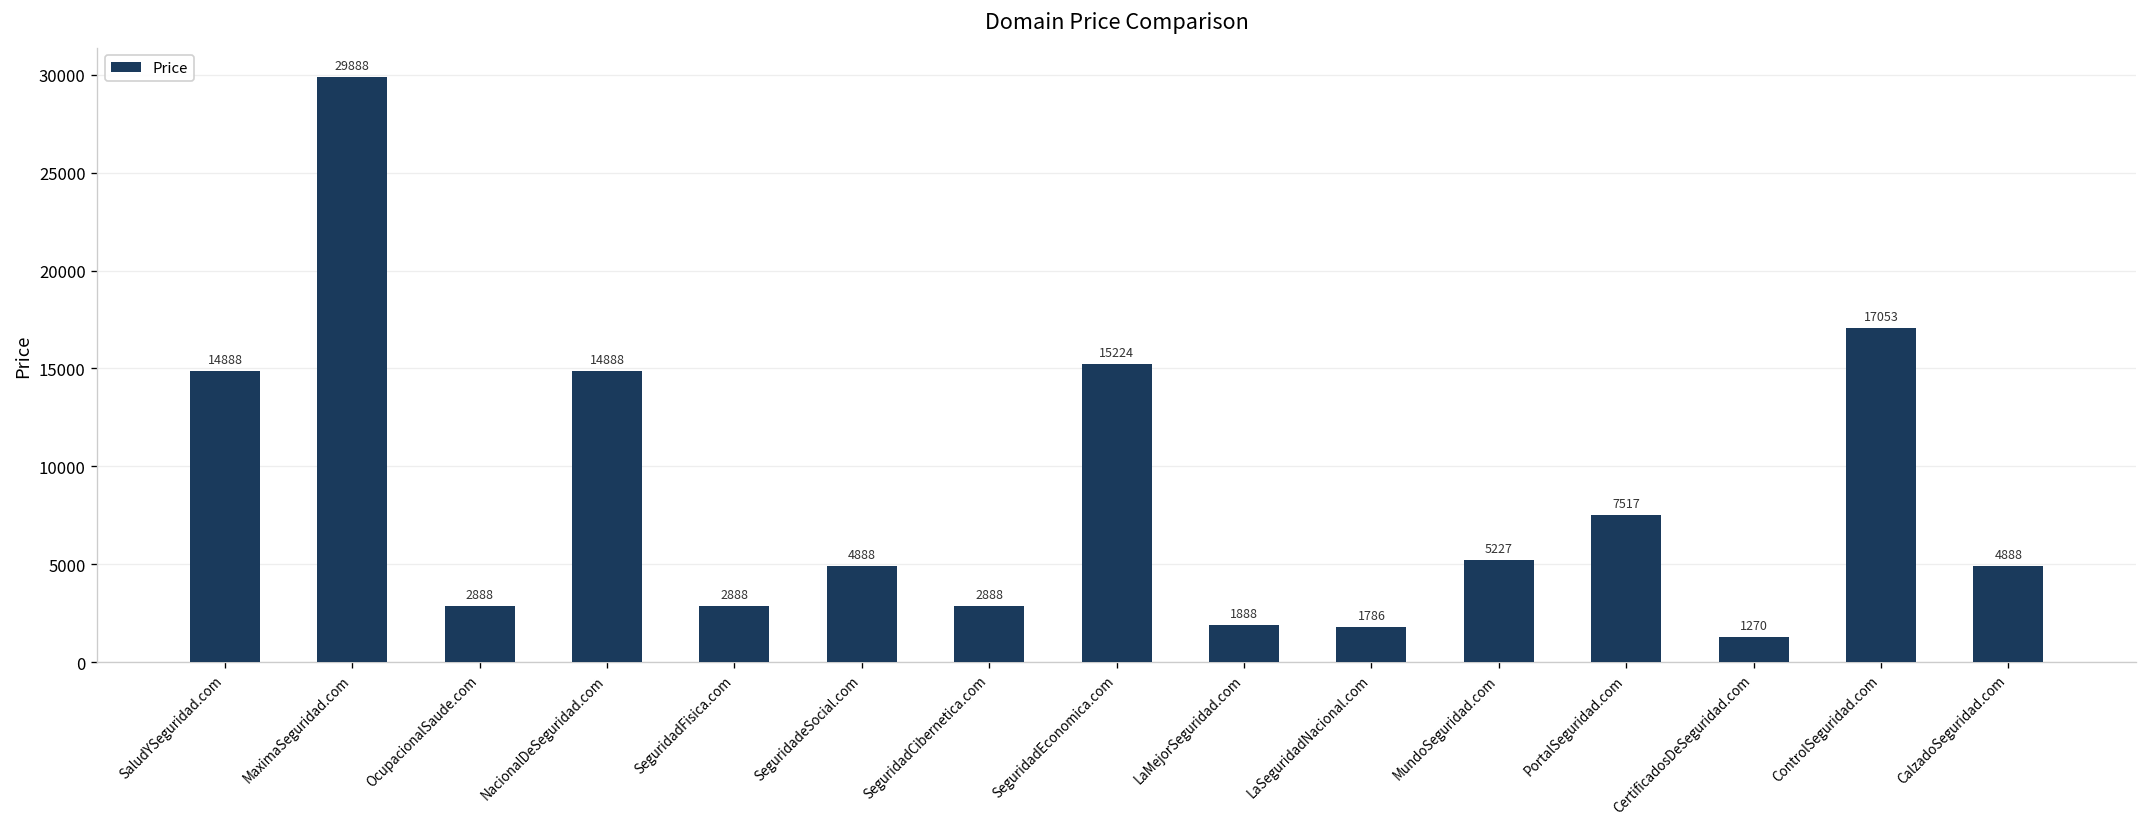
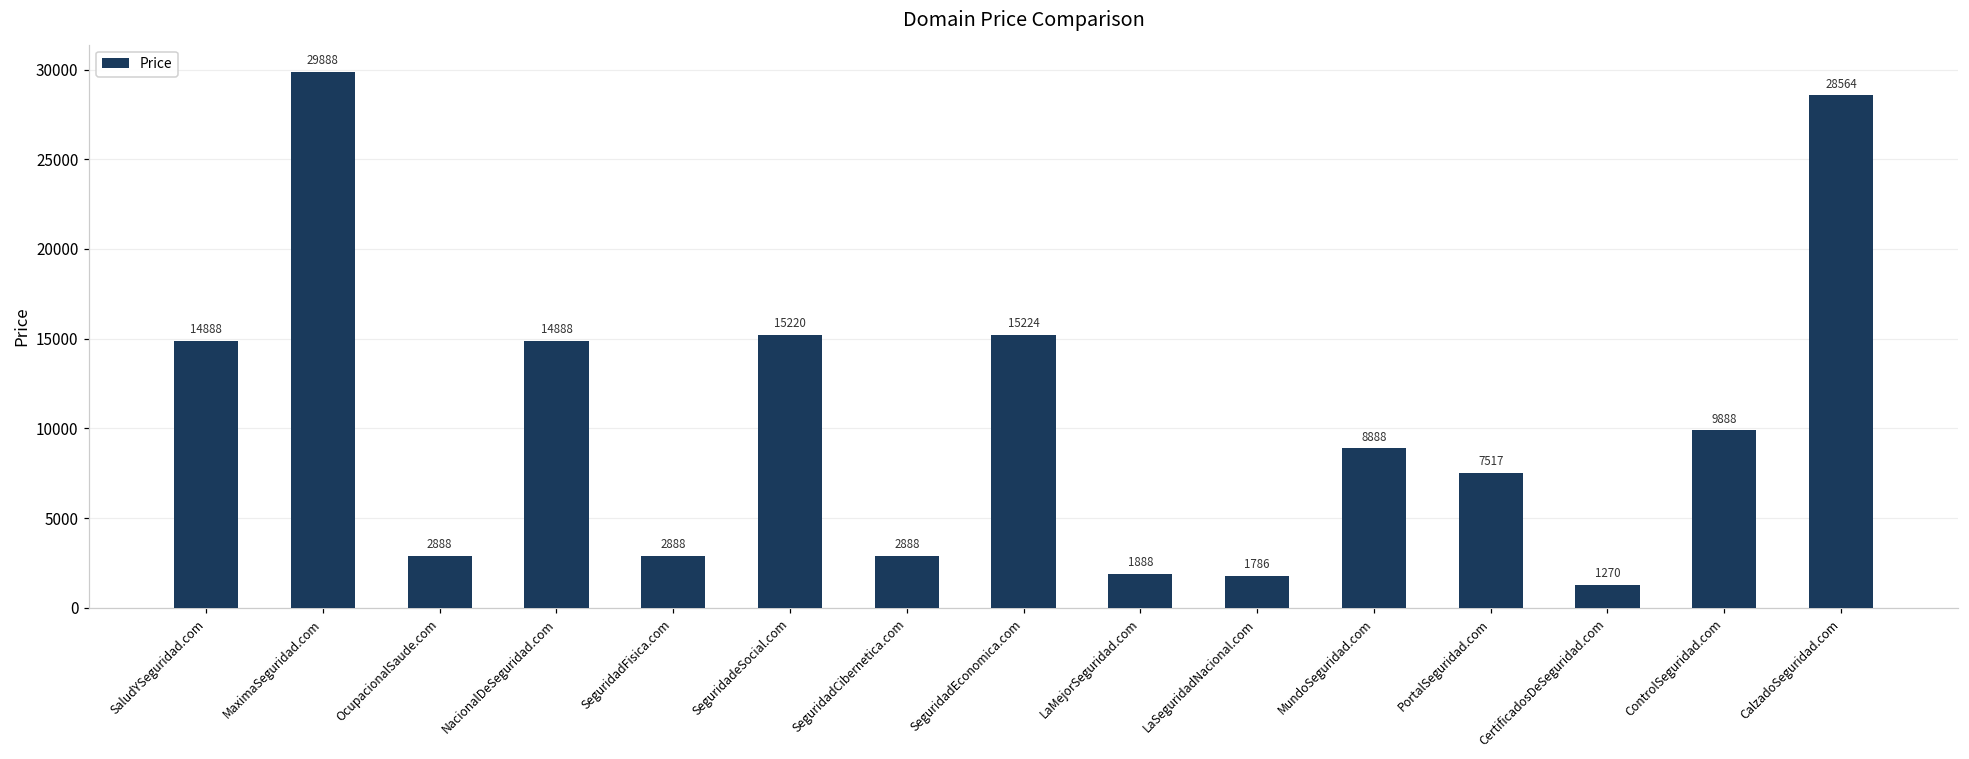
  {
    "SaludYSeguridad.com": 14888,
    "MaximaSeguridad.com": 29888,
    "OcupacionalSaude.com": 2888,
    "NacionalDeSeguridad.com": 14888,
    "SeguridadFisica.com": 2888,
-   "SeguridadeSocial.com": 4888,
+   "SeguridadeSocial.com": 15220,
    "SeguridadCibernetica.com": 2888,
    "SeguridadEconomica.com": 15224,
    "LaMejorSeguridad.com": 1888,
    "LaSeguridadNacional.com": 1786,
-   "MundoSeguridad.com": 5227,
+   "MundoSeguridad.com": 8888,
    "PortalSeguridad.com": 7517,
    "CertificadosDeSeguridad.com": 1270,
-   "ControlSeguridad.com": 17053,
-   "CalzadoSeguridad.com": 4888
+   "ControlSeguridad.com": 9888,
+   "CalzadoSeguridad.com": 28564
  }
